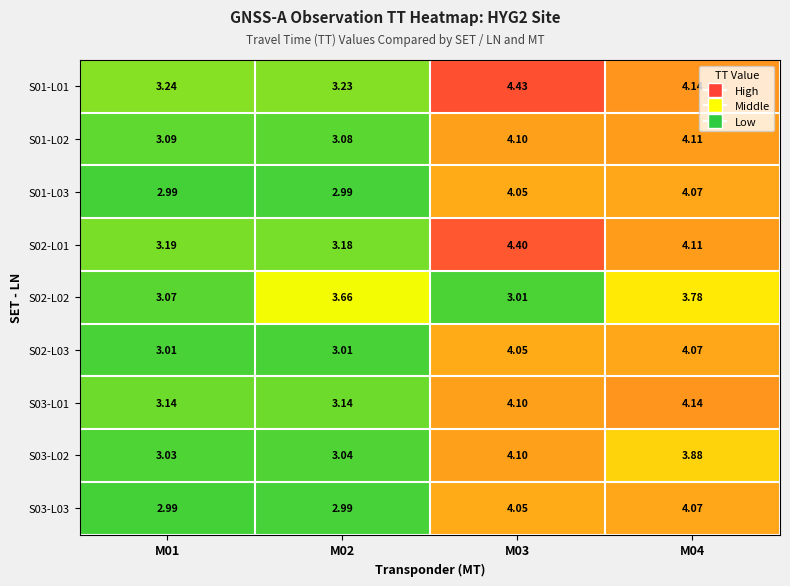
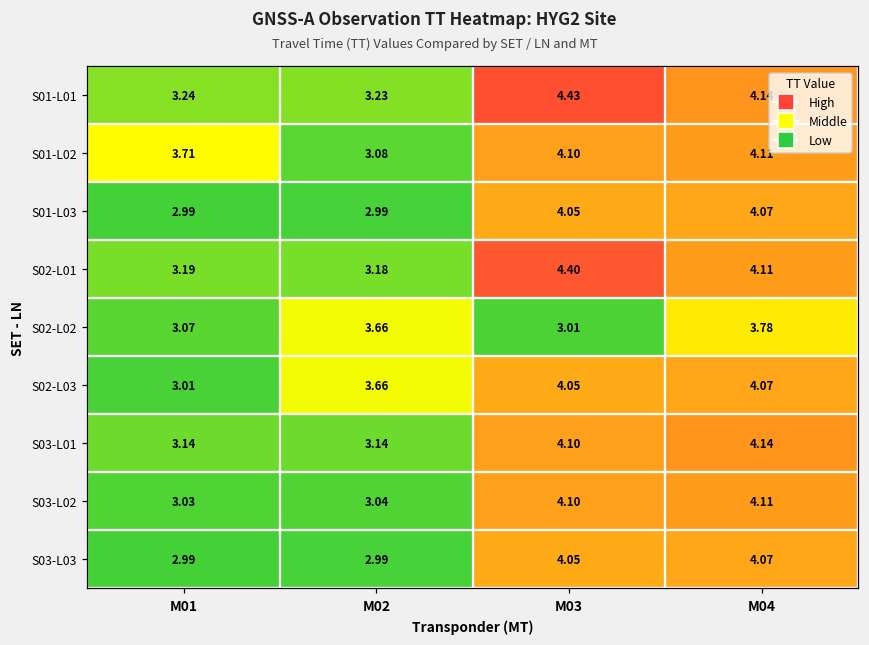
  {
    "S01-L01": {
      "M01": 3.24,
      "M02": 3.23,
      "M03": 4.43
    },
    "S01-L02": {
-     "M01": 3.09,
+     "M01": 3.71,
      "M02": 3.08,
      "M03": 4.10,
      "M04": 4.11
    },
    "S01-L03": {
      "M01": 2.99,
      "M02": 2.99,
      "M03": 4.05,
      "M04": 4.07
    },
    "S02-L01": {
      "M01": 3.19,
      "M02": 3.18,
      "M03": 4.40,
      "M04": 4.11
    },
    "S02-L02": {
      "M01": 3.07,
      "M02": 3.66,
      "M03": 3.01,
      "M04": 3.78
    },
    "S02-L03": {
      "M01": 3.01,
-     "M02": 3.01,
+     "M02": 3.66,
      "M03": 4.05,
      "M04": 4.07
    },
    "S03-L01": {
      "M01": 3.14,
      "M02": 3.14,
      "M03": 4.10,
      "M04": 4.14
    },
    "S03-L02": {
      "M01": 3.03,
      "M02": 3.04,
      "M03": 4.10,
-     "M04": 3.88
+     "M04": 4.11
    },
    "S03-L03": {
      "M01": 2.99,
      "M02": 2.99,
      "M03": 4.05,
      "M04": 4.07
    }
  }
